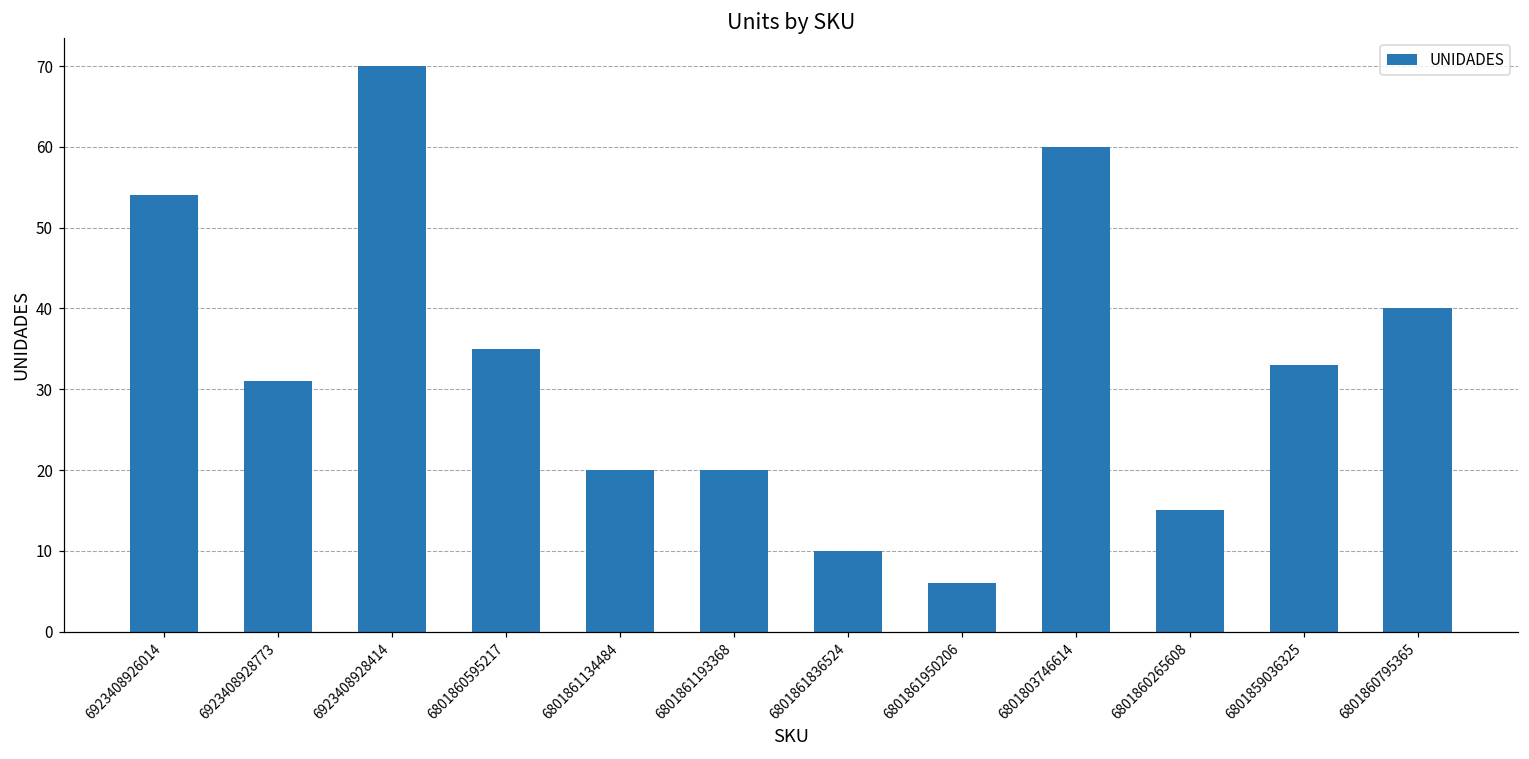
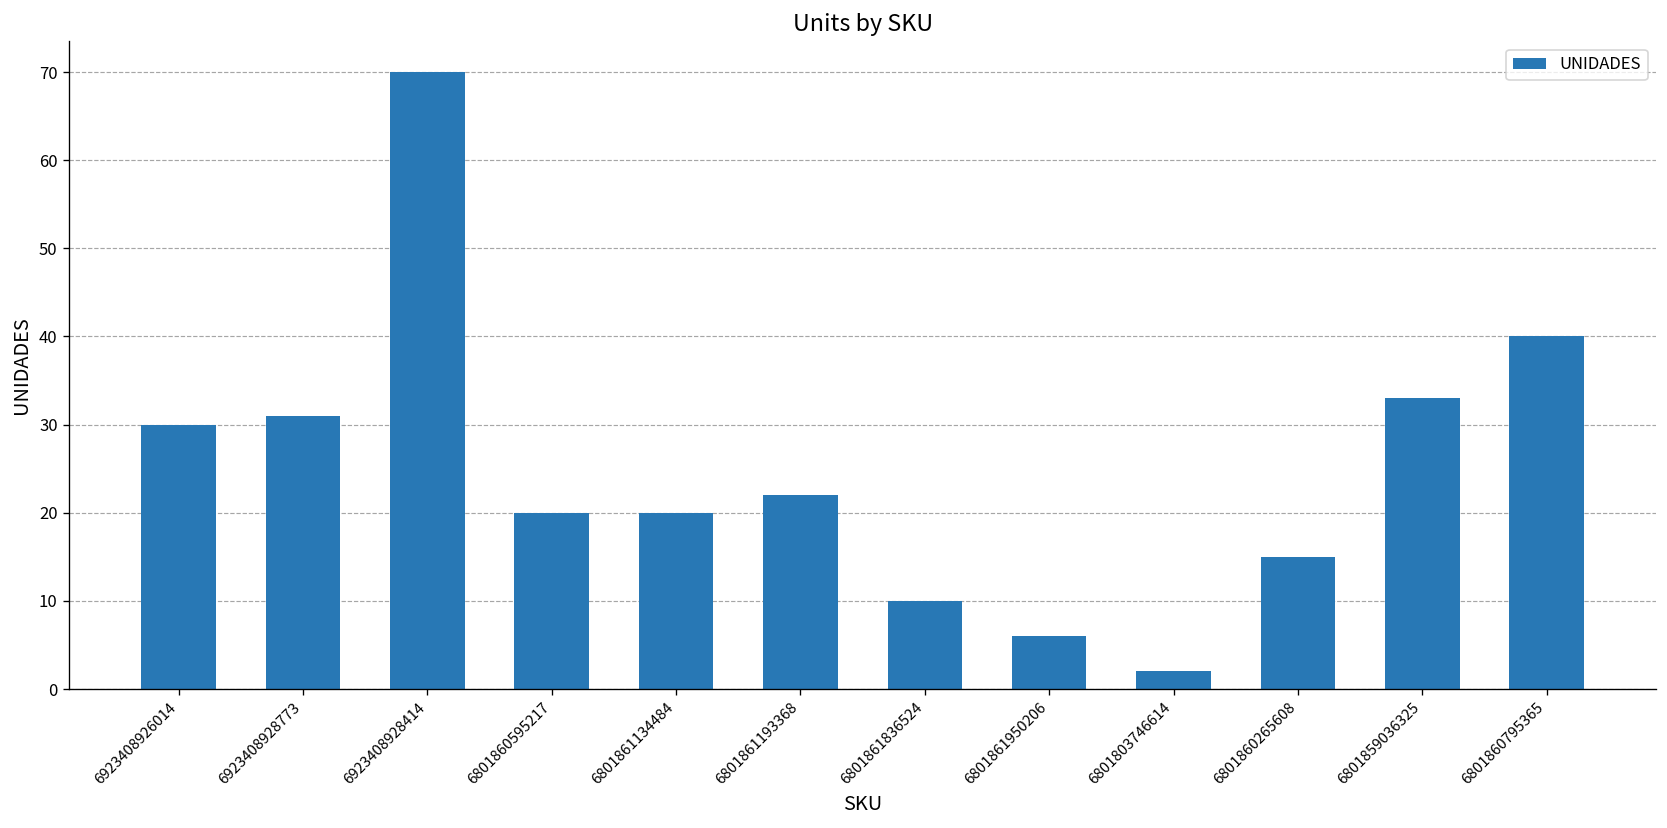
  {
-   "6923408926014": 54,
+   "6923408926014": 30,
    "6923408928773": 31,
    "6923408928414": 70,
-   "6801860595217": 35,
+   "6801860595217": 20,
    "6801861134484": 20,
-   "6801861193368": 20,
+   "6801861193368": 22,
    "6801861836524": 10,
    "6801861950206": 6,
-   "6801803746614": 60,
+   "6801803746614": 2,
    "6801860265608": 15,
    "6801859036325": 33,
    "6801860795365": 40
  }
